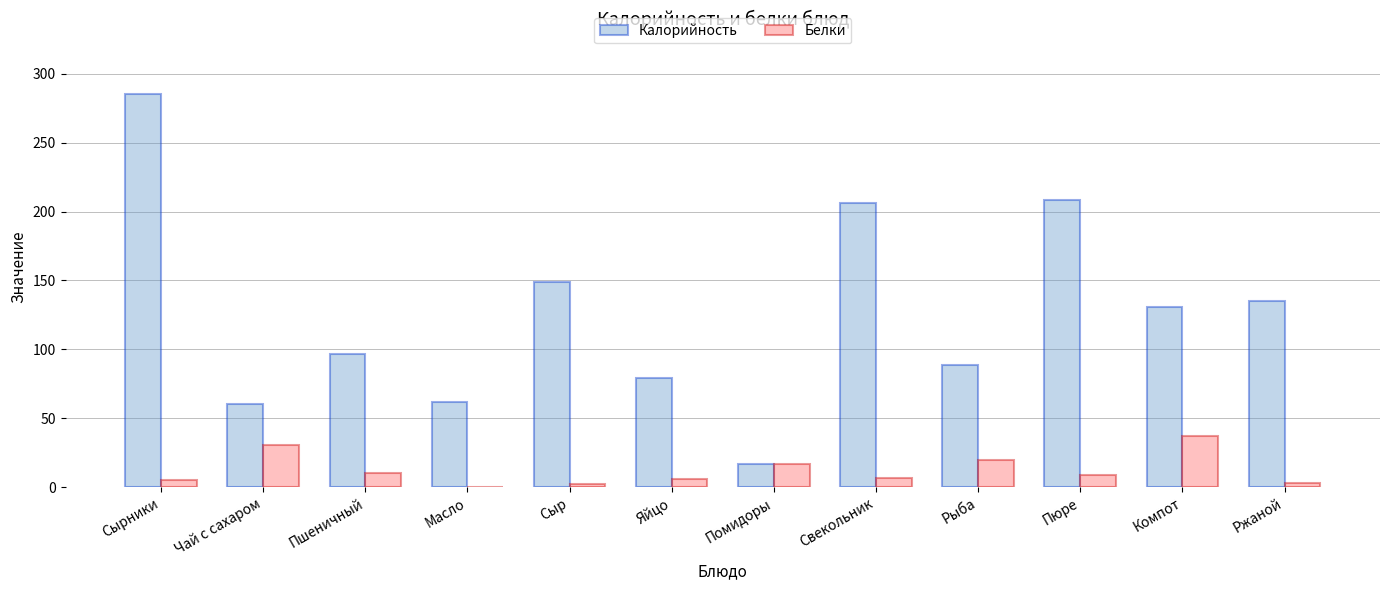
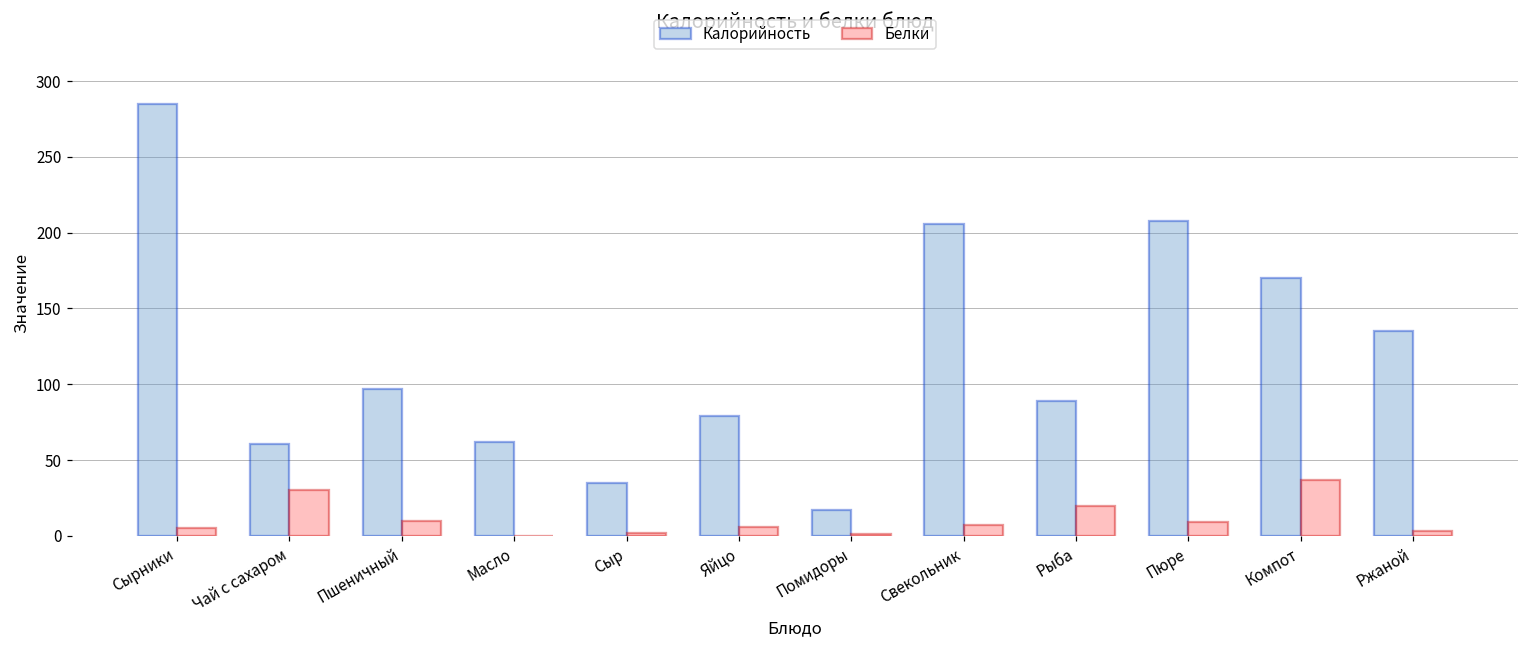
  {
    "Калорийность": {
      "Сырники": 285,
      "Чай с сахаром": 61,
      "Пшеничный": 97,
      "Масло": 62,
-     "Сыр": 149,
+     "Сыр": 35,
      "Яйцо": 79,
      "Помидоры": 17,
      "Свекольник": 206,
      "Рыба": 89,
      "Пюре": 208,
-     "Компот": 131,
+     "Компот": 170,
      "Ржаной": 135
    },
    "Белки": {
      "Сырники": 5,
      "Чай с сахаром": 31,
      "Пшеничный": 10,
      "Сыр": 2,
      "Яйцо": 6,
-     "Помидоры": 17,
+     "Помидоры": 1,
      "Свекольник": 7,
      "Рыба": 20,
      "Пюре": 9,
      "Компот": 37,
      "Ржаной": 3
    }
  }
